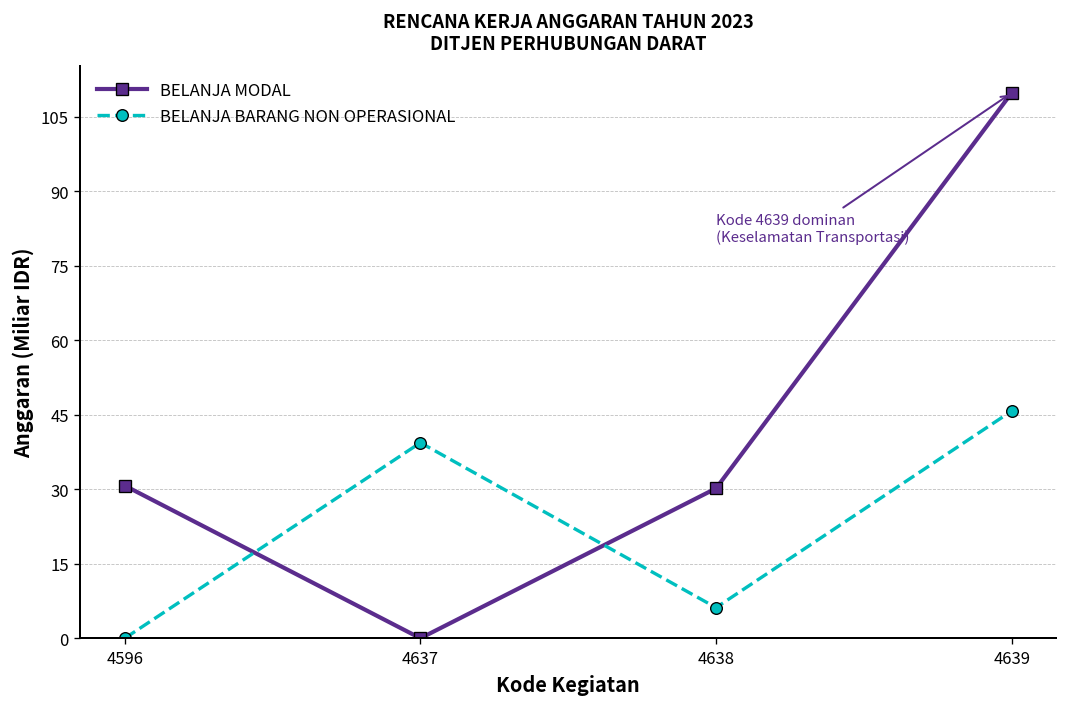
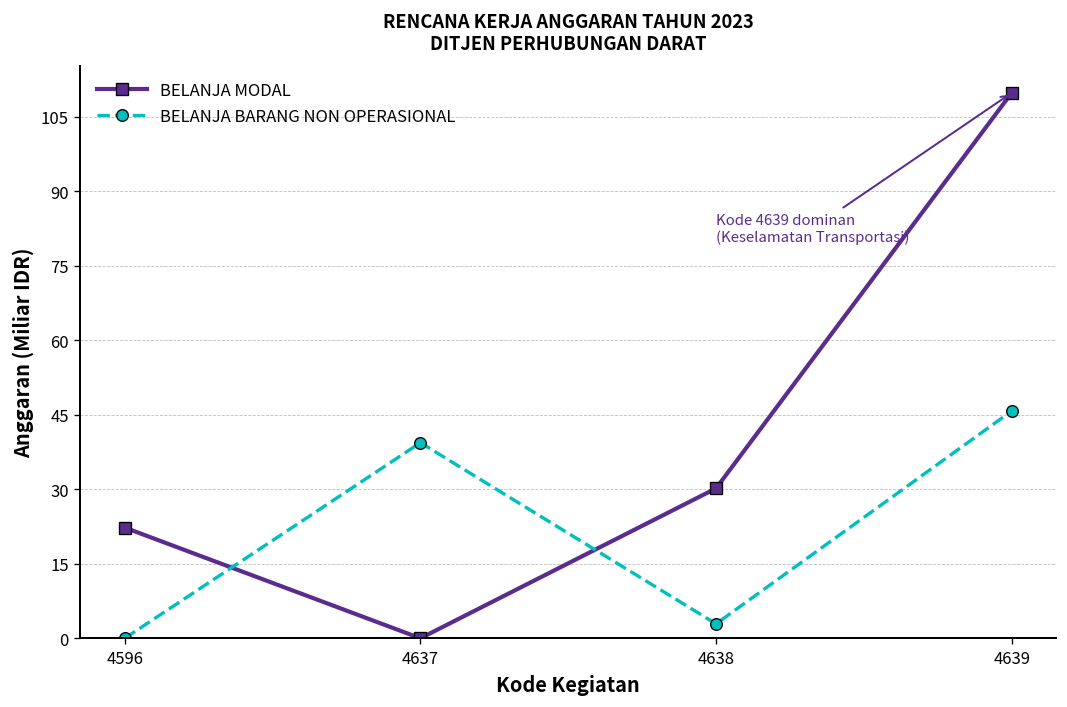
  {
    "BELANJA MODAL": {
-     "4596": 31,
+     "4596": 22,
      "4637": 0,
      "4638": 30
    },
    "BELANJA BARANG NON OPERASIONAL": {
      "4596": 0,
      "4637": 39,
-     "4638": 6,
+     "4638": 3,
      "4639": 46
    }
  }
